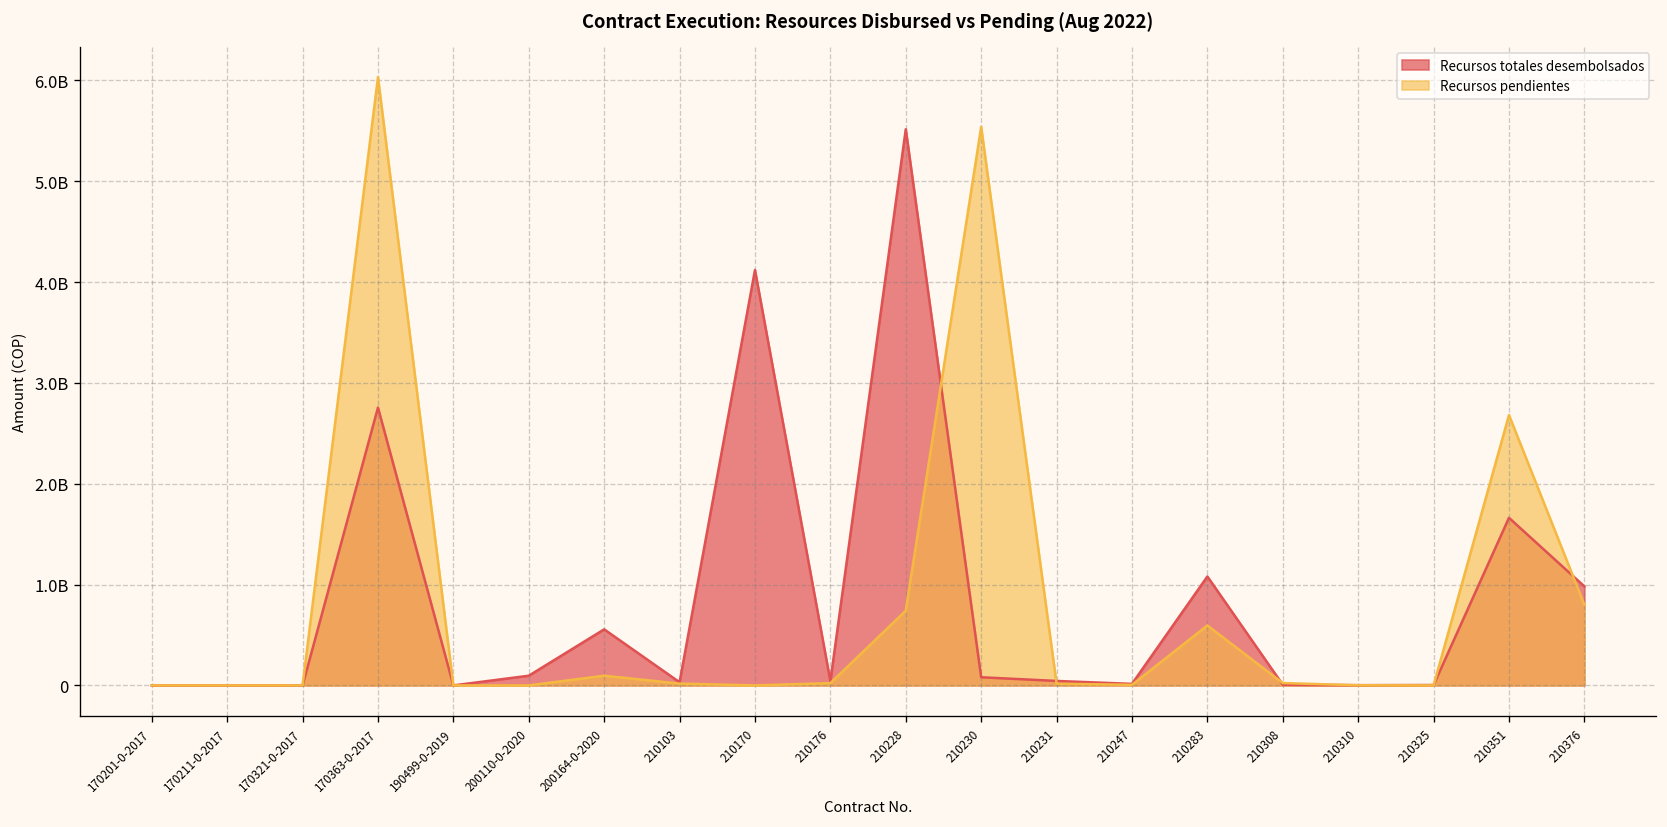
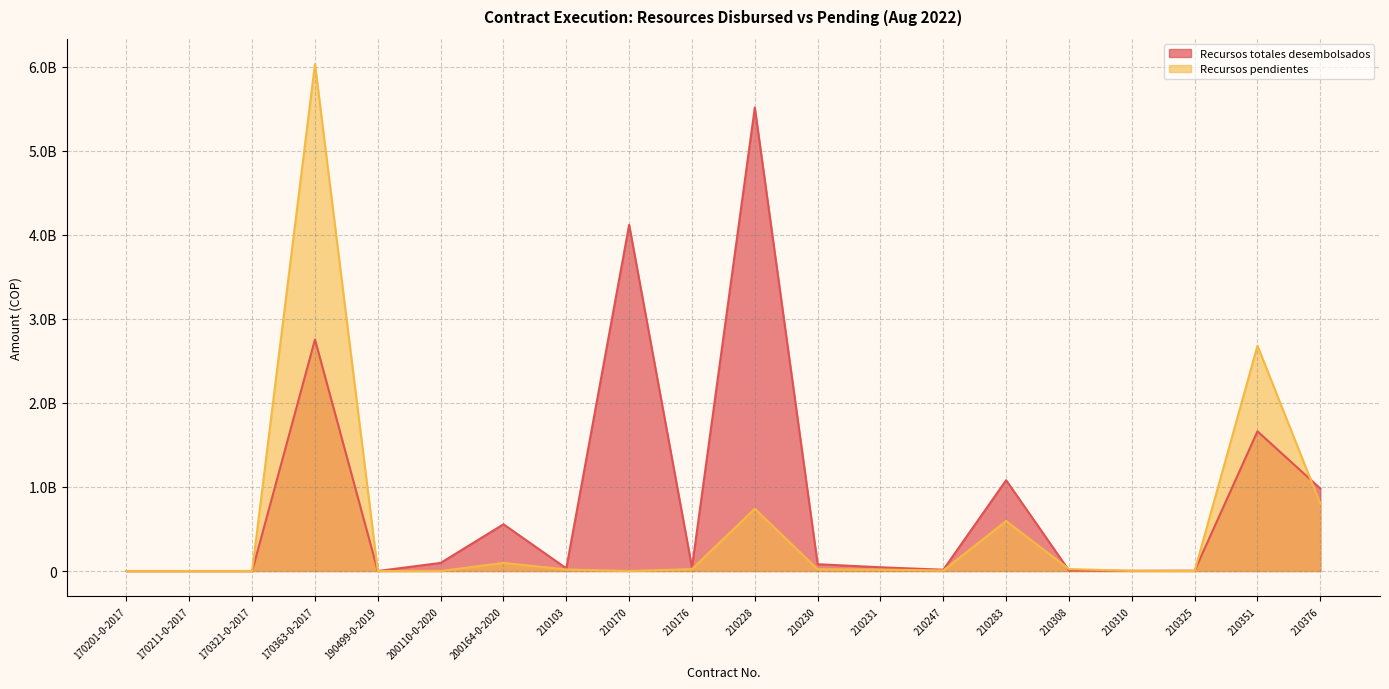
  {
    "Recursos totales desembolsados": {
      "170363-0-2017": 2800000000,
      "200110-0-2020": 100000000,
      "200164-0-2020": 600000000,
      "210170": 4100000000,
      "210228": 5500000000,
      "210230": 100000000,
      "210283": 1100000000,
      "210351": 1700000000,
      "210376": 1000000000
    },
    "Recursos pendientes": {
      "170363-0-2017": 6000000000,
      "200110-0-2020": 0,
      "200164-0-2020": 100000000,
      "210170": 0,
      "210228": 700000000,
-     "210230": 5500000000,
+     "210230": 0,
      "210283": 600000000,
      "210351": 2700000000,
      "210376": 800000000
    }
  }
